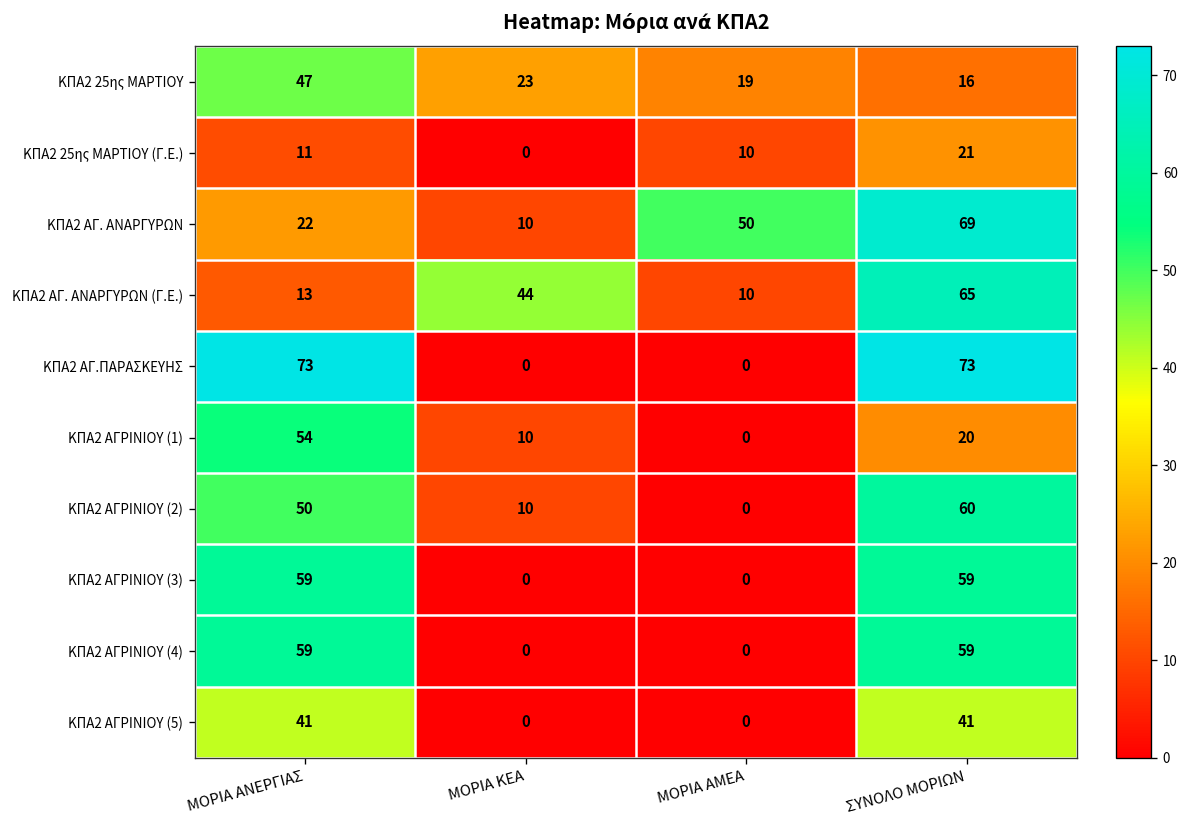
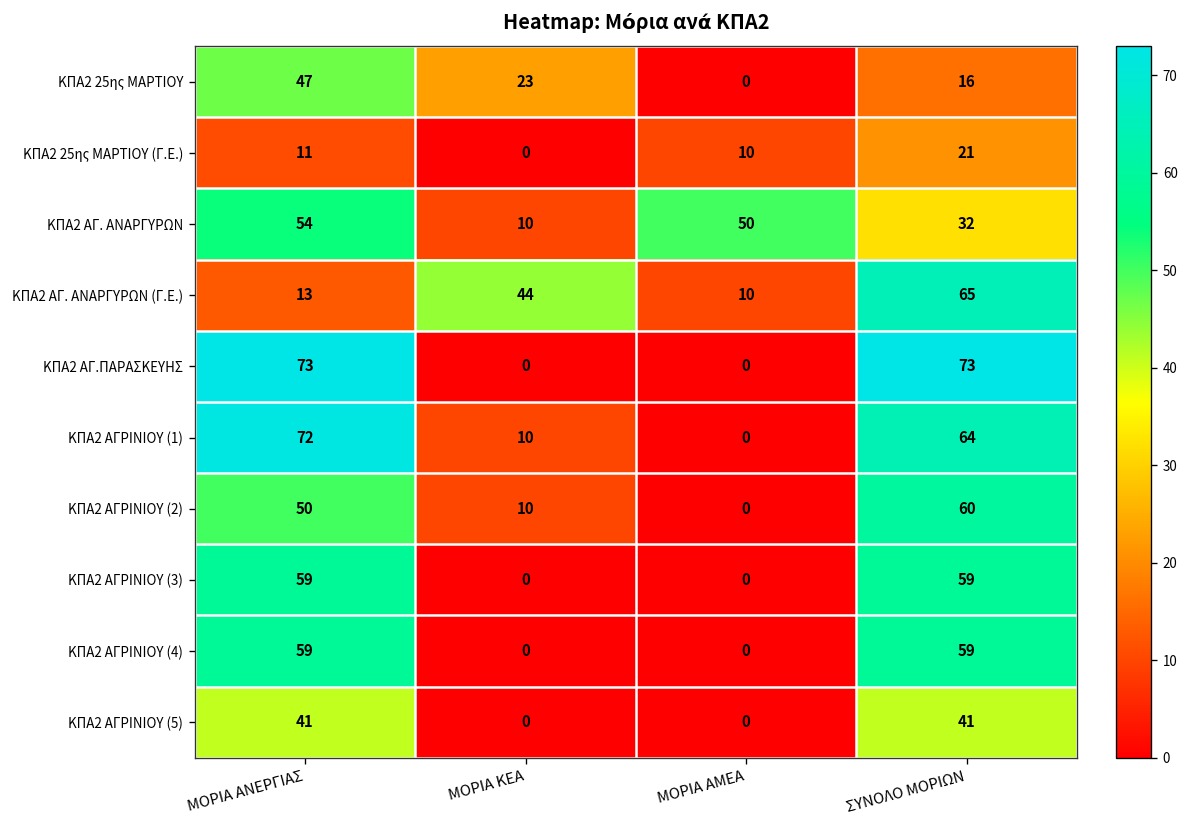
  {
    "ΚΠΑ2 25ης ΜΑΡΤΙΟΥ": {
      "ΜΟΡΙΑ ΑΝΕΡΓΙΑΣ": 47,
      "ΜΟΡΙΑ ΚΕΑ": 23,
-     "ΜΟΡΙΑ ΑΜΕΑ": 19,
+     "ΜΟΡΙΑ ΑΜΕΑ": 0,
      "ΣΥΝΟΛΟ ΜΟΡΙΩΝ": 16
    },
    "ΚΠΑ2 25ης ΜΑΡΤΙΟΥ (Γ.Ε.)": {
      "ΜΟΡΙΑ ΑΝΕΡΓΙΑΣ": 11,
      "ΜΟΡΙΑ ΚΕΑ": 0,
      "ΜΟΡΙΑ ΑΜΕΑ": 10,
      "ΣΥΝΟΛΟ ΜΟΡΙΩΝ": 21
    },
    "ΚΠΑ2 ΑΓ. ΑΝΑΡΓΥΡΩΝ": {
-     "ΜΟΡΙΑ ΑΝΕΡΓΙΑΣ": 22,
+     "ΜΟΡΙΑ ΑΝΕΡΓΙΑΣ": 54,
      "ΜΟΡΙΑ ΚΕΑ": 10,
      "ΜΟΡΙΑ ΑΜΕΑ": 50,
-     "ΣΥΝΟΛΟ ΜΟΡΙΩΝ": 69
+     "ΣΥΝΟΛΟ ΜΟΡΙΩΝ": 32
    },
    "ΚΠΑ2 ΑΓ. ΑΝΑΡΓΥΡΩΝ (Γ.Ε.)": {
      "ΜΟΡΙΑ ΑΝΕΡΓΙΑΣ": 13,
      "ΜΟΡΙΑ ΚΕΑ": 44,
      "ΜΟΡΙΑ ΑΜΕΑ": 10,
      "ΣΥΝΟΛΟ ΜΟΡΙΩΝ": 65
    },
    "ΚΠΑ2 ΑΓ.ΠΑΡΑΣΚΕΥΗΣ": {
      "ΜΟΡΙΑ ΑΝΕΡΓΙΑΣ": 73,
      "ΜΟΡΙΑ ΚΕΑ": 0,
      "ΜΟΡΙΑ ΑΜΕΑ": 0,
      "ΣΥΝΟΛΟ ΜΟΡΙΩΝ": 73
    },
    "ΚΠΑ2 ΑΓΡΙΝΙΟΥ (1)": {
-     "ΜΟΡΙΑ ΑΝΕΡΓΙΑΣ": 54,
+     "ΜΟΡΙΑ ΑΝΕΡΓΙΑΣ": 72,
      "ΜΟΡΙΑ ΚΕΑ": 10,
      "ΜΟΡΙΑ ΑΜΕΑ": 0,
-     "ΣΥΝΟΛΟ ΜΟΡΙΩΝ": 20
+     "ΣΥΝΟΛΟ ΜΟΡΙΩΝ": 64
    },
    "ΚΠΑ2 ΑΓΡΙΝΙΟΥ (2)": {
      "ΜΟΡΙΑ ΑΝΕΡΓΙΑΣ": 50,
      "ΜΟΡΙΑ ΚΕΑ": 10,
      "ΜΟΡΙΑ ΑΜΕΑ": 0,
      "ΣΥΝΟΛΟ ΜΟΡΙΩΝ": 60
    },
    "ΚΠΑ2 ΑΓΡΙΝΙΟΥ (3)": {
      "ΜΟΡΙΑ ΑΝΕΡΓΙΑΣ": 59,
      "ΜΟΡΙΑ ΚΕΑ": 0,
      "ΜΟΡΙΑ ΑΜΕΑ": 0,
      "ΣΥΝΟΛΟ ΜΟΡΙΩΝ": 59
    },
    "ΚΠΑ2 ΑΓΡΙΝΙΟΥ (4)": {
      "ΜΟΡΙΑ ΑΝΕΡΓΙΑΣ": 59,
      "ΜΟΡΙΑ ΚΕΑ": 0,
      "ΜΟΡΙΑ ΑΜΕΑ": 0,
      "ΣΥΝΟΛΟ ΜΟΡΙΩΝ": 59
    },
    "ΚΠΑ2 ΑΓΡΙΝΙΟΥ (5)": {
      "ΜΟΡΙΑ ΑΝΕΡΓΙΑΣ": 41,
      "ΜΟΡΙΑ ΚΕΑ": 0,
      "ΜΟΡΙΑ ΑΜΕΑ": 0,
      "ΣΥΝΟΛΟ ΜΟΡΙΩΝ": 41
    }
  }
